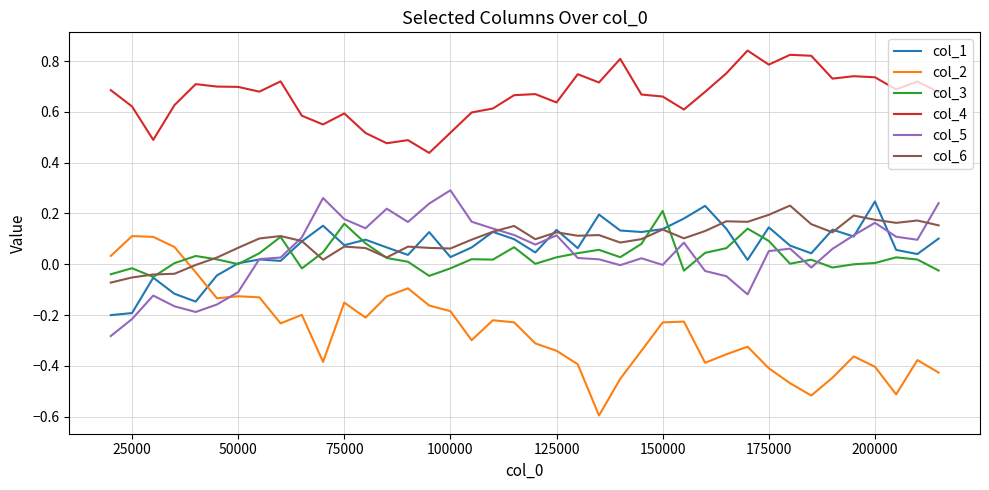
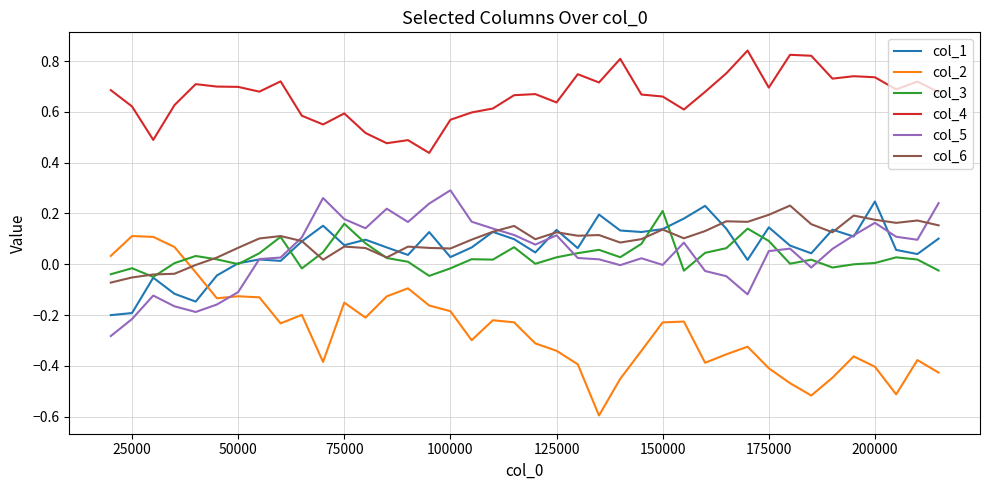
  {
    "col_1": {
      "25000": -0.19,
      "100000": 0.03,
      "175000": 0.15,
      "200000": 0.25
    },
    "col_2": {
      "25000": 0.11,
      "50000": -0.13,
      "75000": -0.15,
      "100000": -0.18,
      "125000": -0.34,
      "150000": -0.23,
      "175000": -0.41,
      "200000": -0.40
    },
    "col_3": {
      "25000": -0.02,
      "75000": 0.16,
      "100000": -0.02,
      "125000": 0.03,
      "150000": 0.21,
      "175000": 0.09,
      "200000": 0.00
    },
    "col_4": {
      "25000": 0.62,
      "50000": 0.70,
      "75000": 0.59,
-     "100000": 0.52,
+     "100000": 0.57,
      "125000": 0.64,
      "150000": 0.66,
-     "175000": 0.79,
+     "175000": 0.70,
      "200000": 0.74
    },
    "col_5": {
      "25000": -0.22,
      "50000": -0.11,
      "75000": 0.18,
      "100000": 0.29,
      "125000": 0.11,
      "150000": 0.00,
      "175000": 0.05,
      "200000": 0.16
    },
    "col_6": {
      "25000": -0.05,
      "50000": 0.06,
      "100000": 0.06,
      "175000": 0.19,
      "200000": 0.18
    }
  }
